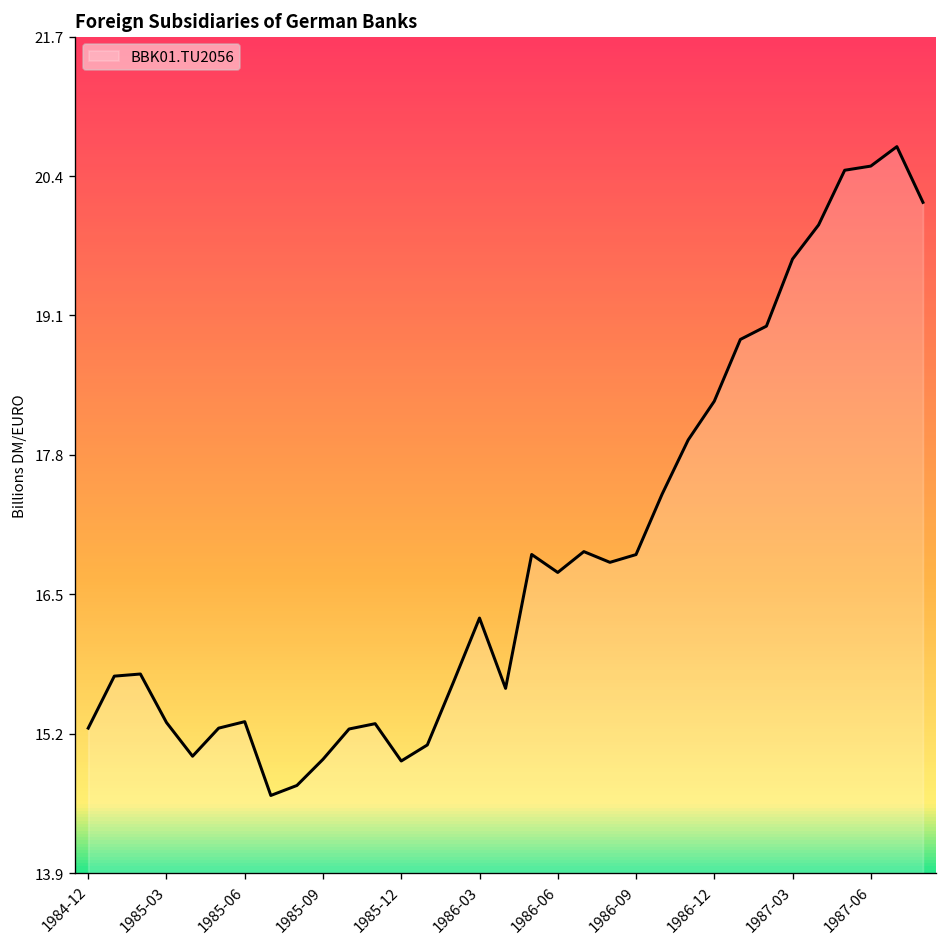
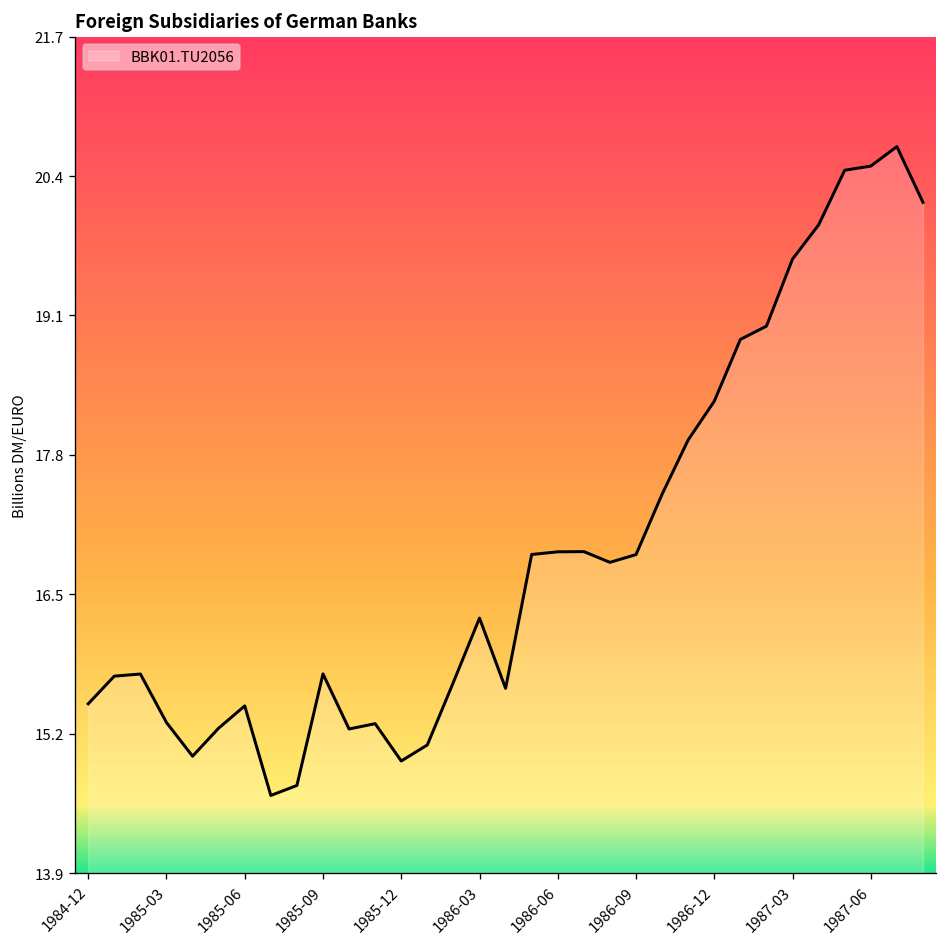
  {
-   "1984-12": 15.2,
+   "1984-12": 15.5,
    "1985-03": 15.3,
-   "1985-06": 15.3,
-   "1985-09": 14.9,
+   "1985-06": 15.4,
+   "1985-09": 15.7,
    "1985-12": 14.9,
    "1986-03": 16.3,
-   "1986-06": 16.7,
+   "1986-06": 16.9,
    "1986-09": 16.9,
    "1986-12": 18.3,
    "1987-03": 19.6,
    "1987-06": 20.5
  }
